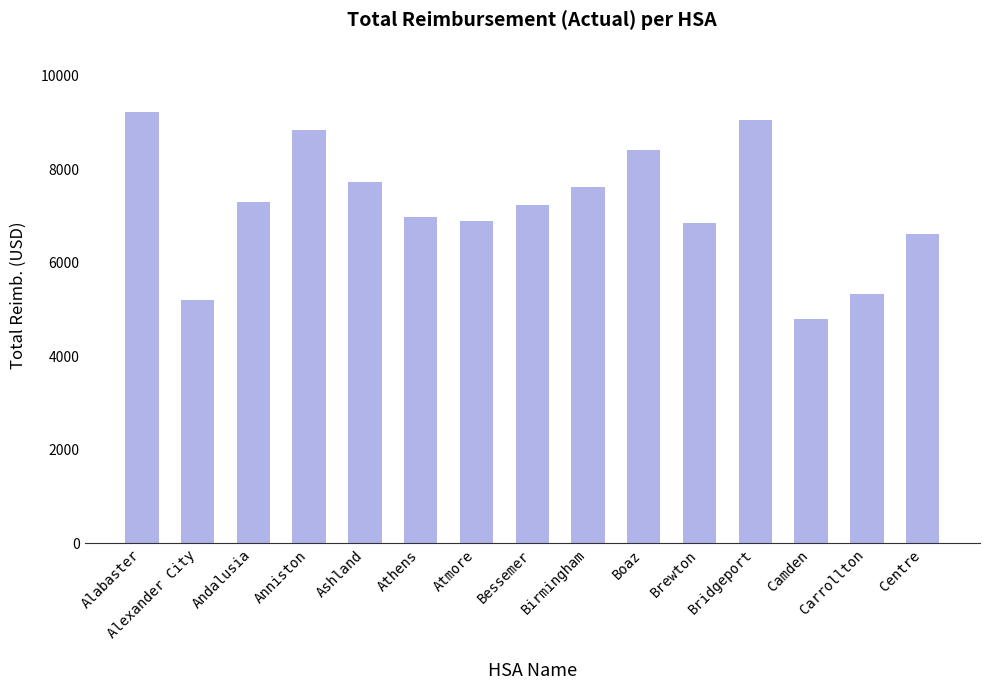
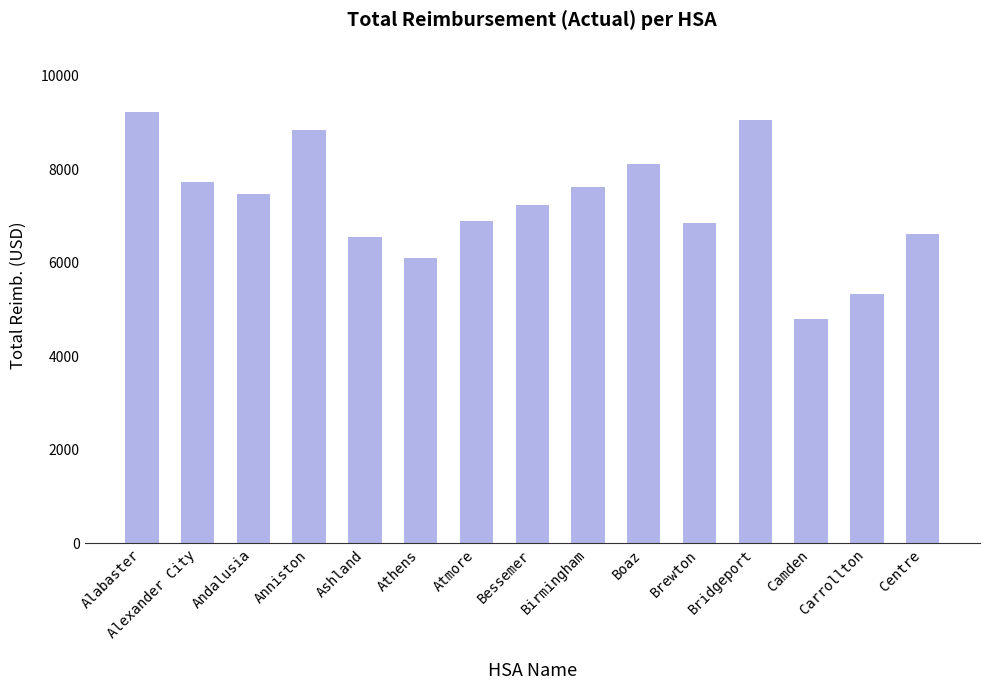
  {
    "Alabaster": 9200,
-   "Alexander City": 5200,
-   "Andalusia": 7300,
+   "Alexander City": 7700,
+   "Andalusia": 7500,
    "Anniston": 8800,
-   "Ashland": 7700,
-   "Athens": 7000,
+   "Ashland": 6500,
+   "Athens": 6100,
    "Atmore": 6900,
    "Bessemer": 7200,
    "Birmingham": 7600,
-   "Boaz": 8400,
+   "Boaz": 8100,
    "Brewton": 6900,
    "Bridgeport": 9100,
    "Camden": 4800,
    "Carrollton": 5300,
    "Centre": 6600
  }
